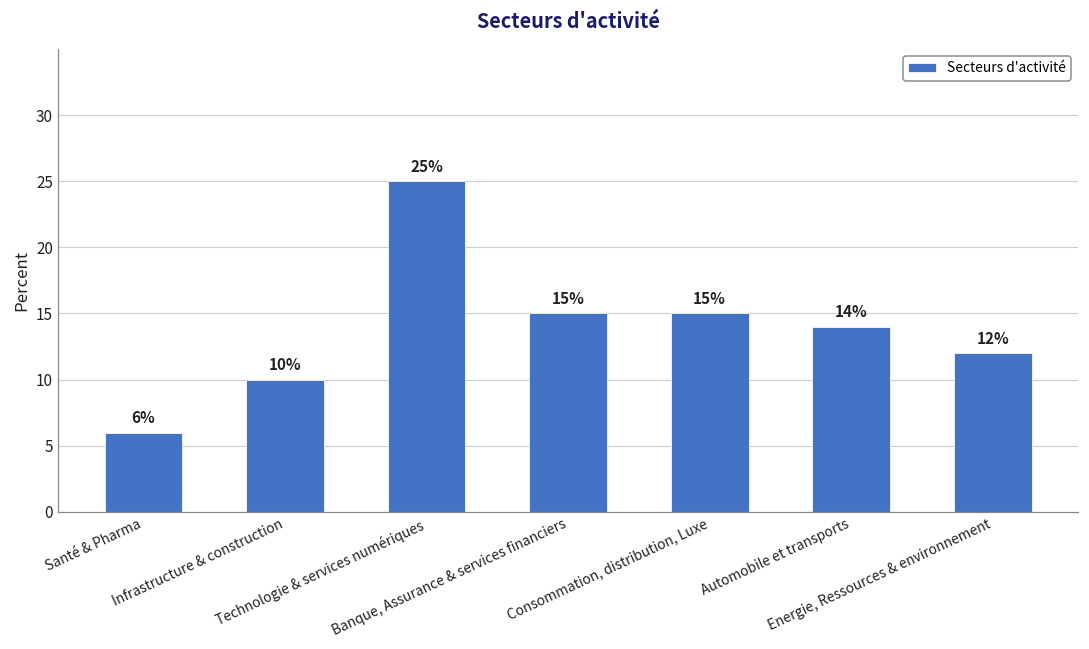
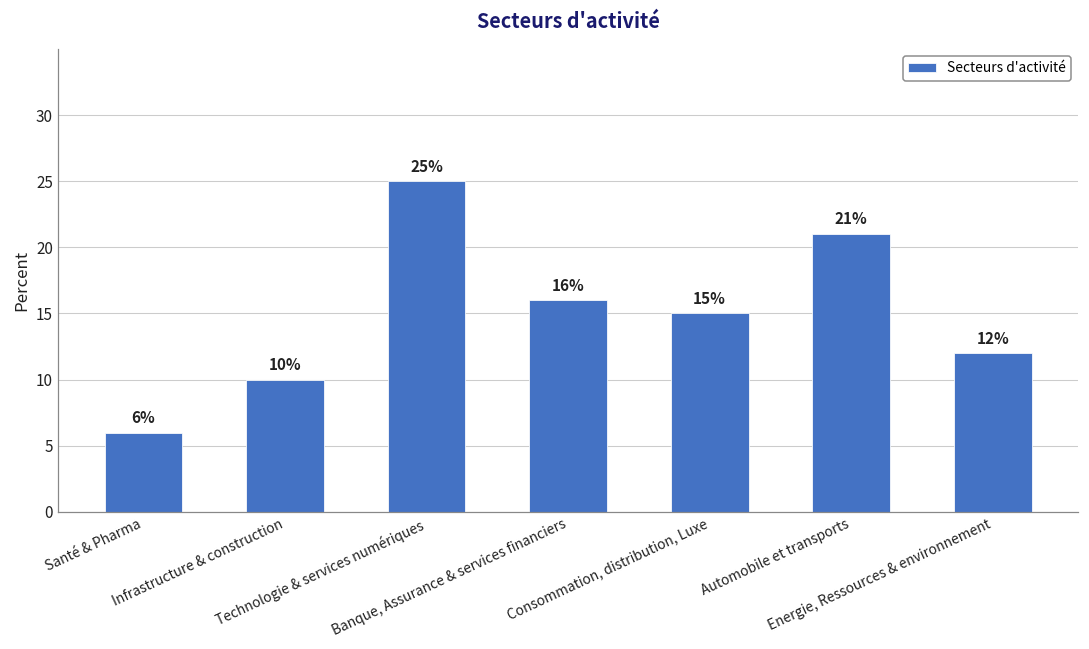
  {
    "Santé & Pharma": "6%",
    "Infrastructure & construction": "10%",
    "Technologie & services numériques": "25%",
-   "Banque, Assurance & services financiers": "15%",
+   "Banque, Assurance & services financiers": "16%",
    "Consommation, distribution, Luxe": "15%",
-   "Automobile et transports": "14%",
+   "Automobile et transports": "21%",
    "Energie, Ressources & environnement": "12%"
  }
